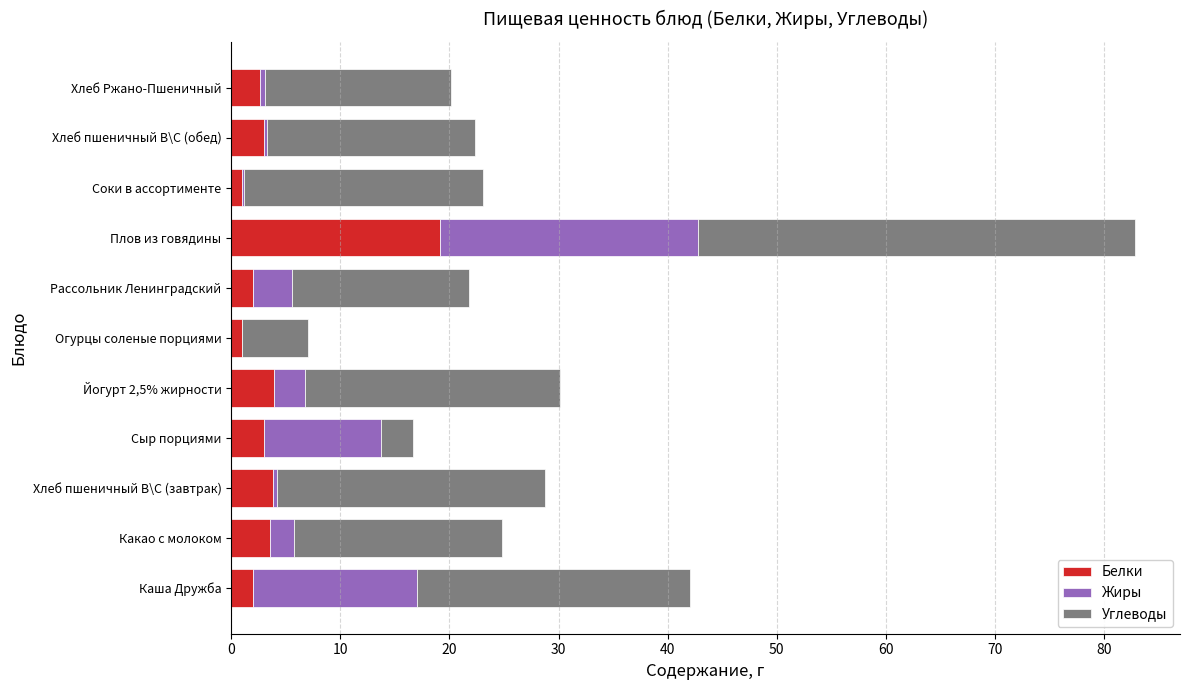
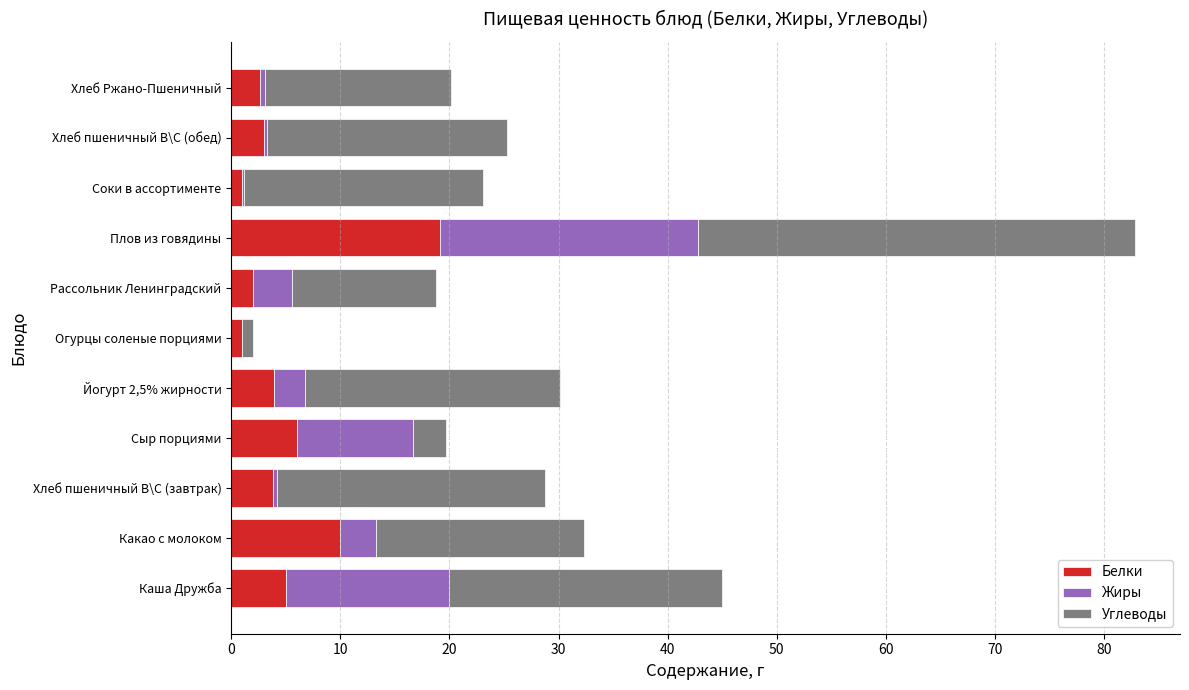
  {
    "Белки": {
      "Хлеб Ржано-Пшеничный": 2.6,
      "Хлеб пшеничный В\\С (обед)": 3.0,
      "Соки в ассортименте": 1.0,
      "Плов из говядины": 19.1,
      "Рассольник Ленинградский": 2.0,
      "Огурцы соленые порциями": 1.0,
      "Йогурт 2,5% жирности": 3.9,
-     "Сыр порциями": 3,
+     "Сыр порциями": 6,
      "Хлеб пшеничный В\\С (завтрак)": 3.8,
-     "Какао с молоком": 3.6,
-     "Каша Дружба": 2
+     "Какао с молоком": 10.0,
+     "Каша Дружба": 5
    },
    "Жиры": {
      "Хлеб Ржано-Пшеничный": 0.5,
      "Хлеб пшеничный В\\С (обед)": 0.3,
      "Плов из говядины": 23.7,
      "Рассольник Ленинградский": 3.6,
      "Огурцы соленые порциями": 0.0,
      "Йогурт 2,5% жирности": 2.9,
      "Сыр порциями": 10.7,
      "Хлеб пшеничный В\\С (завтрак)": 0.4,
-     "Какао с молоком": 2.2,
+     "Какао с молоком": 3.3,
      "Каша Дружба": 15.0
    },
    "Углеводы": {
      "Хлеб Ржано-Пшеничный": 17.0,
-     "Хлеб пшеничный В\\С (обед)": 19,
+     "Хлеб пшеничный В\\С (обед)": 22,
      "Соки в ассортименте": 21.9,
      "Плов из говядины": 40.0,
-     "Рассольник Ленинградский": 16.2,
-     "Огурцы соленые порциями": 6,
+     "Рассольник Ленинградский": 13.2,
+     "Огурцы соленые порциями": 1,
      "Йогурт 2,5% жирности": 23.3,
      "Сыр порциями": 3.0,
      "Хлеб пшеничный В\\С (завтрак)": 24.6,
      "Какао с молоком": 19.0,
      "Каша Дружба": 25.0
    }
  }
